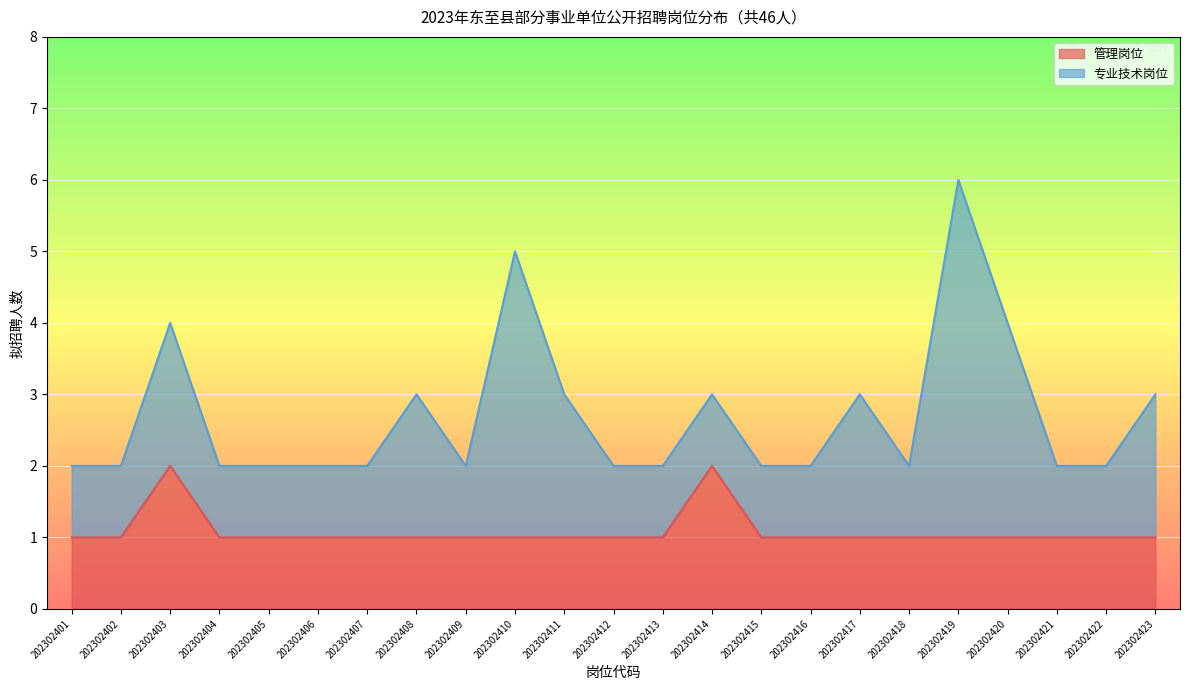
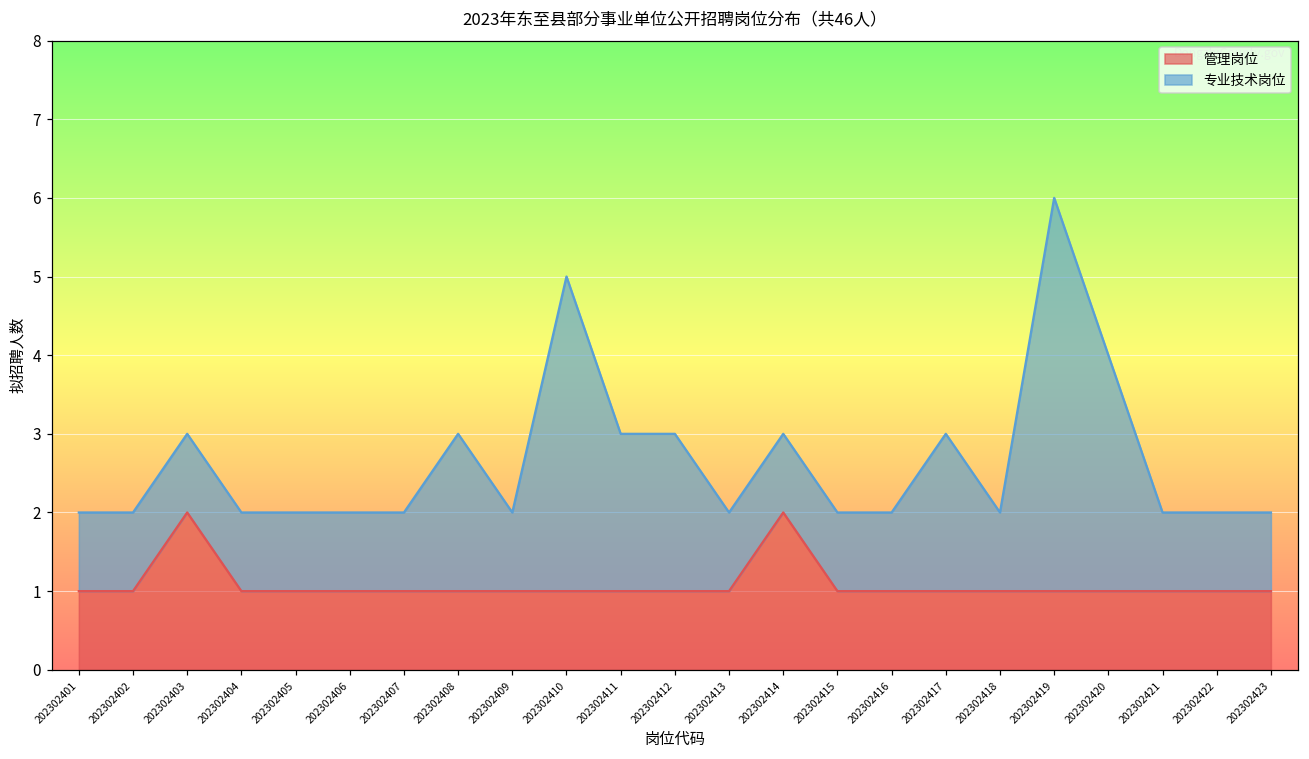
  {
    "管理岗位": {
      "202302401": 1,
      "202302402": 1,
      "202302403": 2,
      "202302404": 1,
      "202302405": 1,
      "202302406": 1,
      "202302407": 1,
      "202302408": 1,
      "202302409": 1,
      "202302410": 1,
      "202302411": 1,
      "202302412": 1,
      "202302413": 1,
      "202302414": 2,
      "202302415": 1,
      "202302416": 1,
      "202302417": 1,
      "202302418": 1,
      "202302419": 1,
      "202302420": 1,
      "202302421": 1,
      "202302422": 1,
      "202302423": 1
    },
    "专业技术岗位": {
      "202302401": 1,
      "202302402": 1,
-     "202302403": 2,
+     "202302403": 1,
      "202302404": 1,
      "202302405": 1,
      "202302406": 1,
      "202302407": 1,
      "202302408": 2,
      "202302409": 1,
      "202302410": 4,
      "202302411": 2,
-     "202302412": 1,
+     "202302412": 2,
      "202302413": 1,
      "202302414": 1,
      "202302415": 1,
      "202302416": 1,
      "202302417": 2,
      "202302418": 1,
      "202302419": 5,
      "202302420": 3,
      "202302421": 1,
      "202302422": 1,
-     "202302423": 2
+     "202302423": 1
    }
  }
